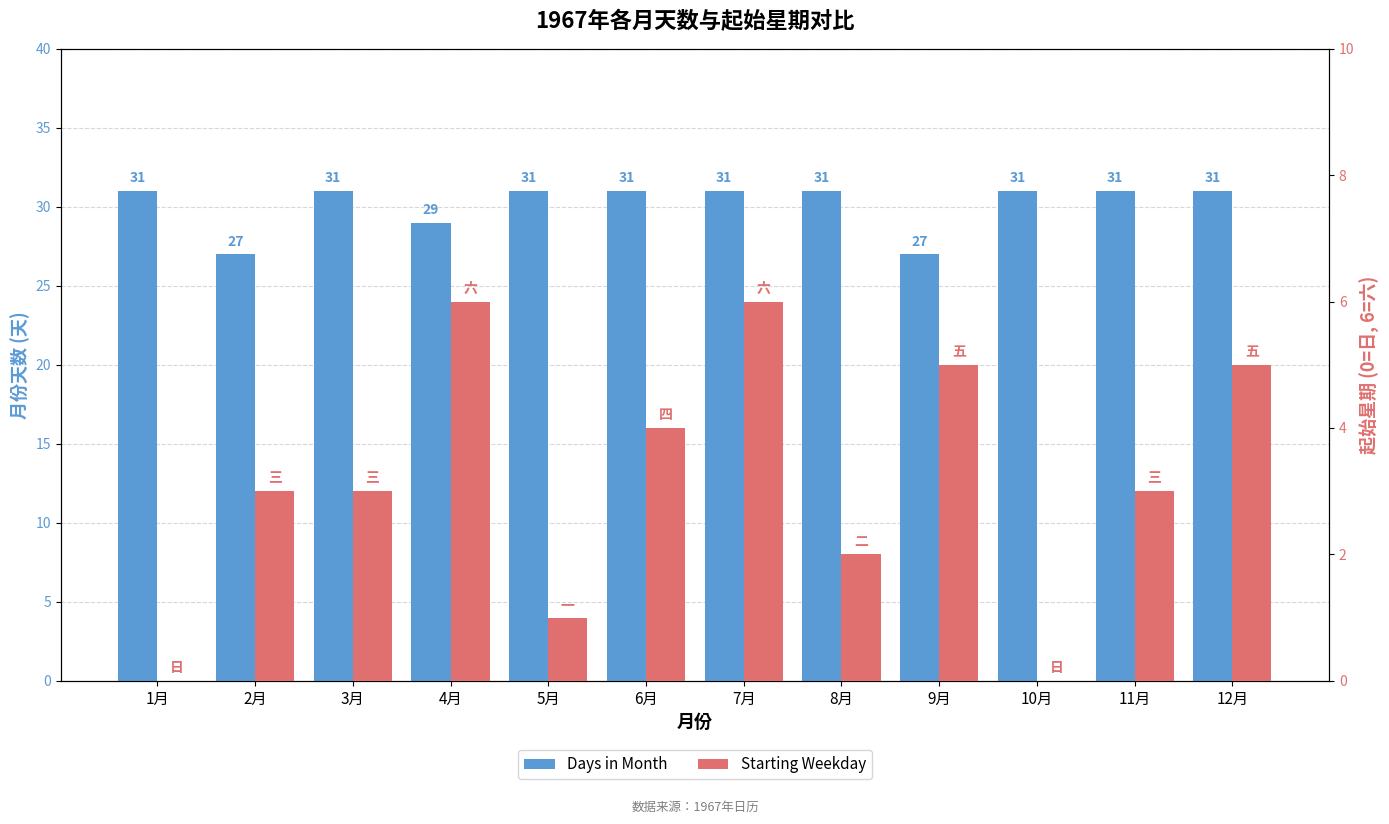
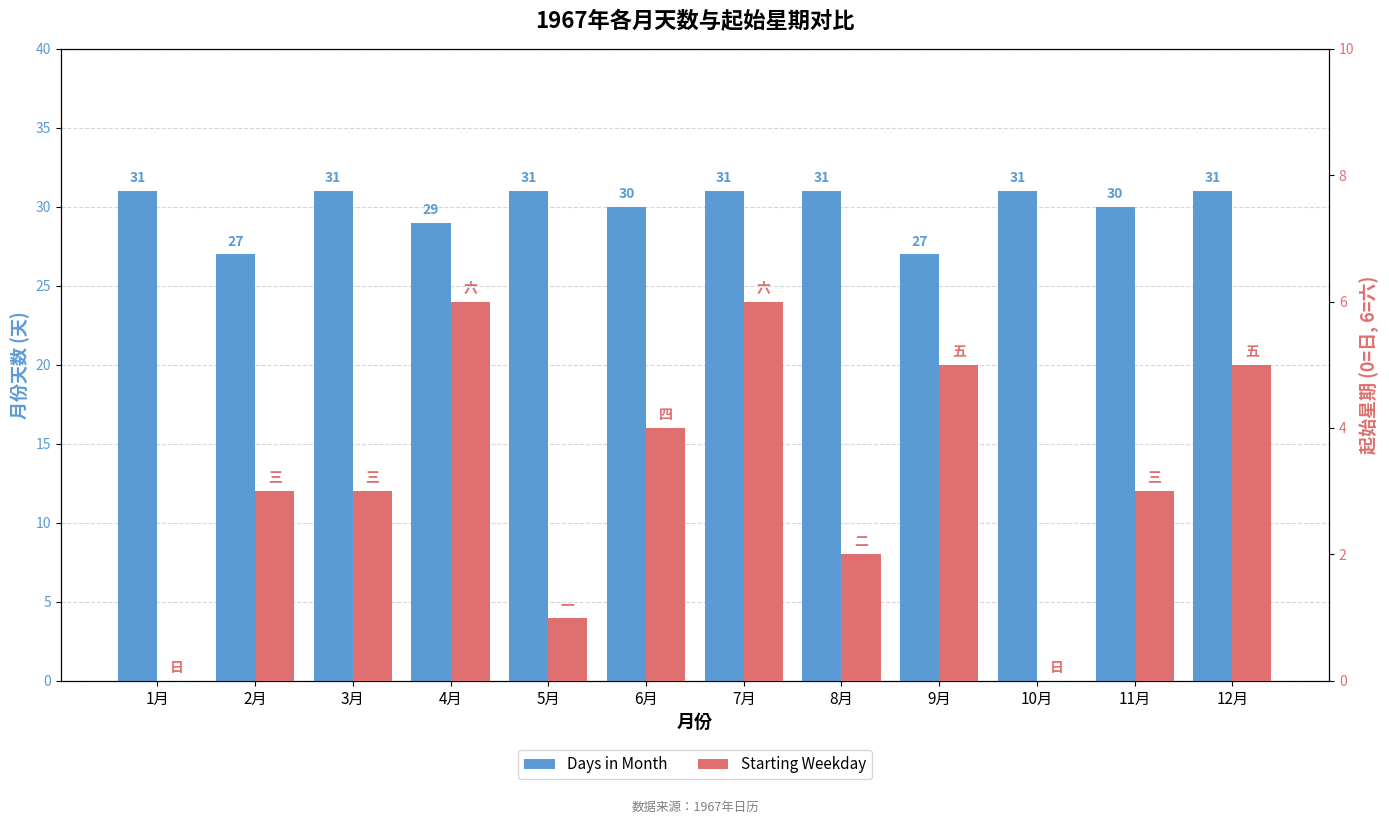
  {
    "Days in Month": {
      "1月": 31,
      "2月": 27,
      "3月": 31,
      "4月": 29,
      "5月": 31,
-     "6月": 31,
+     "6月": 30,
      "7月": 31,
      "8月": 31,
      "9月": 27,
      "10月": 31,
-     "11月": 31,
+     "11月": 30,
      "12月": 31
    }
  }
